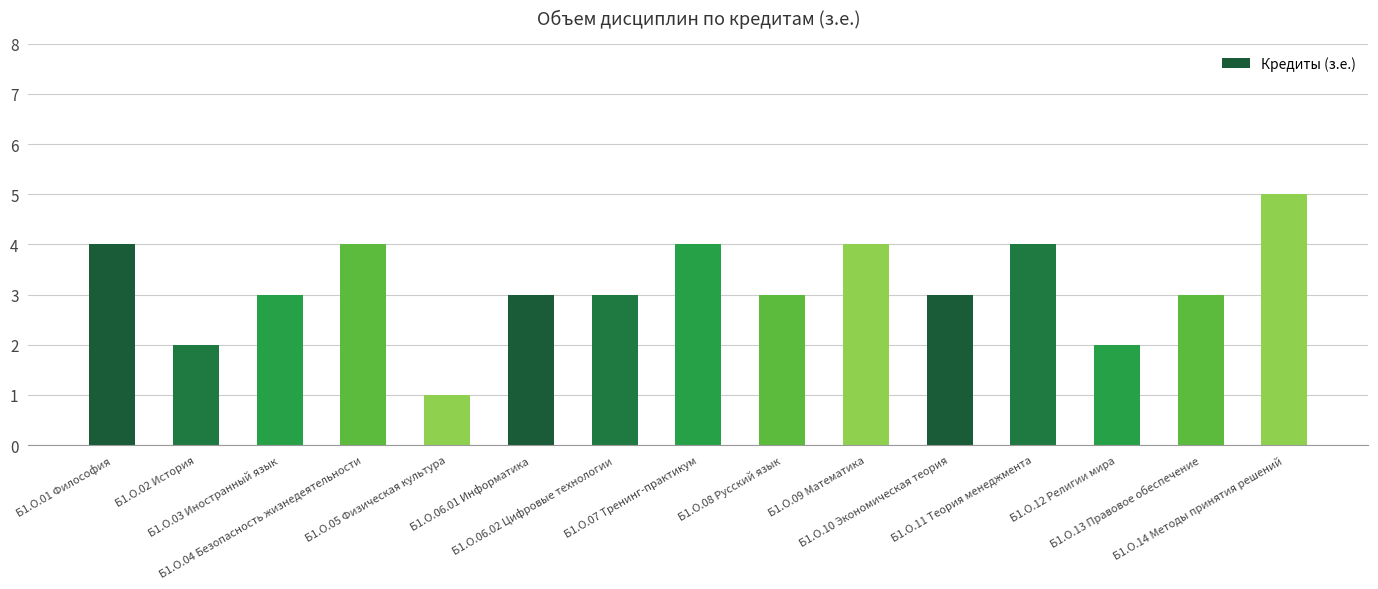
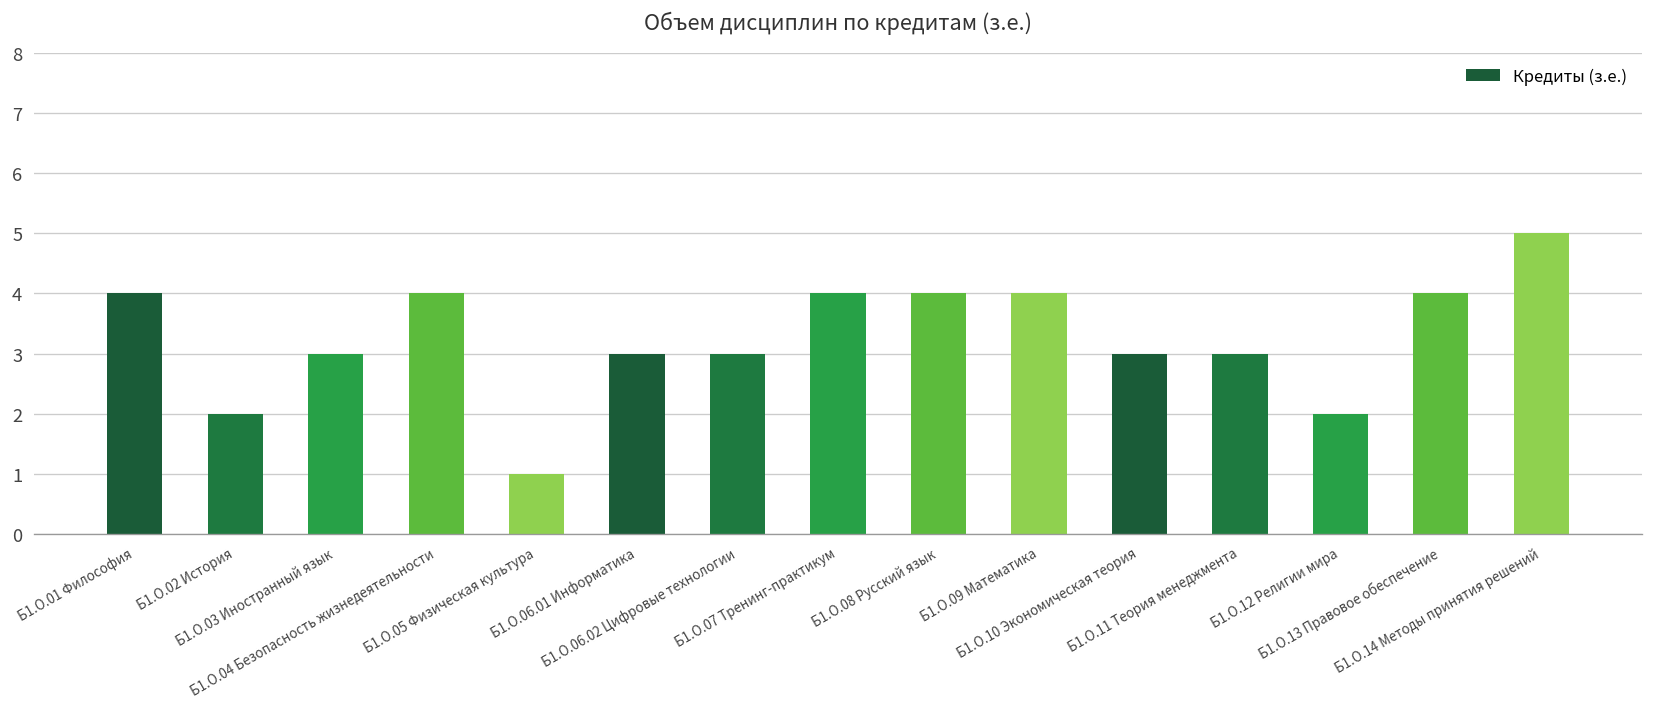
  {
    "Б1.О.01 Философия": 4,
    "Б1.О.02 История": 2,
    "Б1.О.03 Иностранный язык": 3,
    "Б1.О.04 Безопасность жизнедеятельности": 4,
    "Б1.О.05 Физическая культура": 1,
    "Б1.О.06.01 Информатика": 3,
    "Б1.О.06.02 Цифровые технологии": 3,
    "Б1.О.07 Тренинг-практикум": 4,
-   "Б1.О.08 Русский язык": 3,
+   "Б1.О.08 Русский язык": 4,
    "Б1.О.09 Математика": 4,
    "Б1.О.10 Экономическая теория": 3,
-   "Б1.О.11 Теория менеджмента": 4,
+   "Б1.О.11 Теория менеджмента": 3,
    "Б1.О.12 Религии мира": 2,
-   "Б1.О.13 Правовое обеспечение": 3,
+   "Б1.О.13 Правовое обеспечение": 4,
    "Б1.О.14 Методы принятия решений": 5
  }
